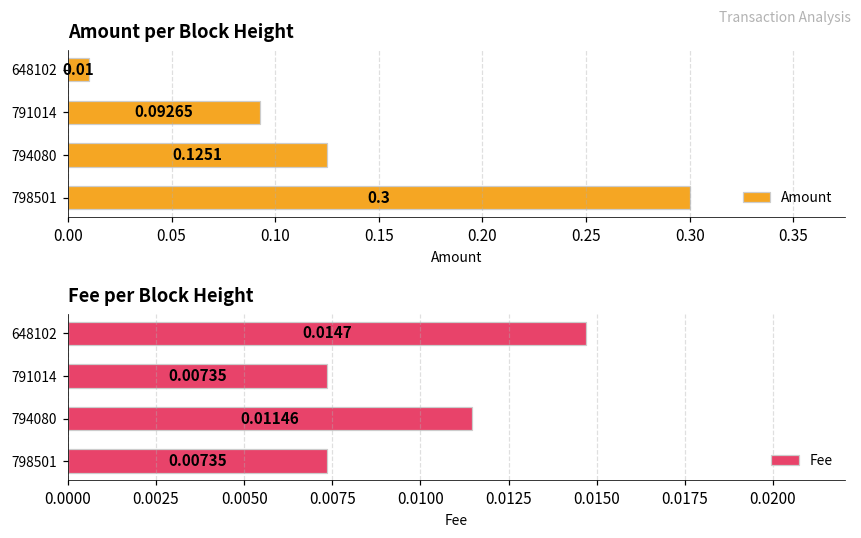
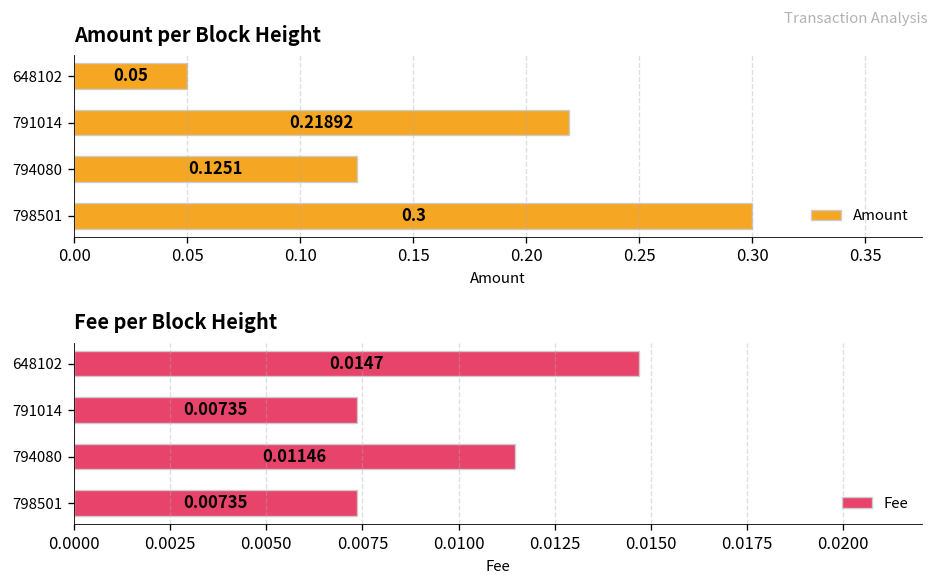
  {
    "Amount per Block Height": {
-     "648102": 0.01,
-     "791014": 0.09265,
+     "648102": 0.05,
+     "791014": 0.21892,
      "794080": 0.1251,
      "798501": 0.3
    },
    "Fee per Block Height": {
      "648102": 0.0147,
      "791014": 0.00735,
      "794080": 0.01146,
      "798501": 0.00735
    }
  }
